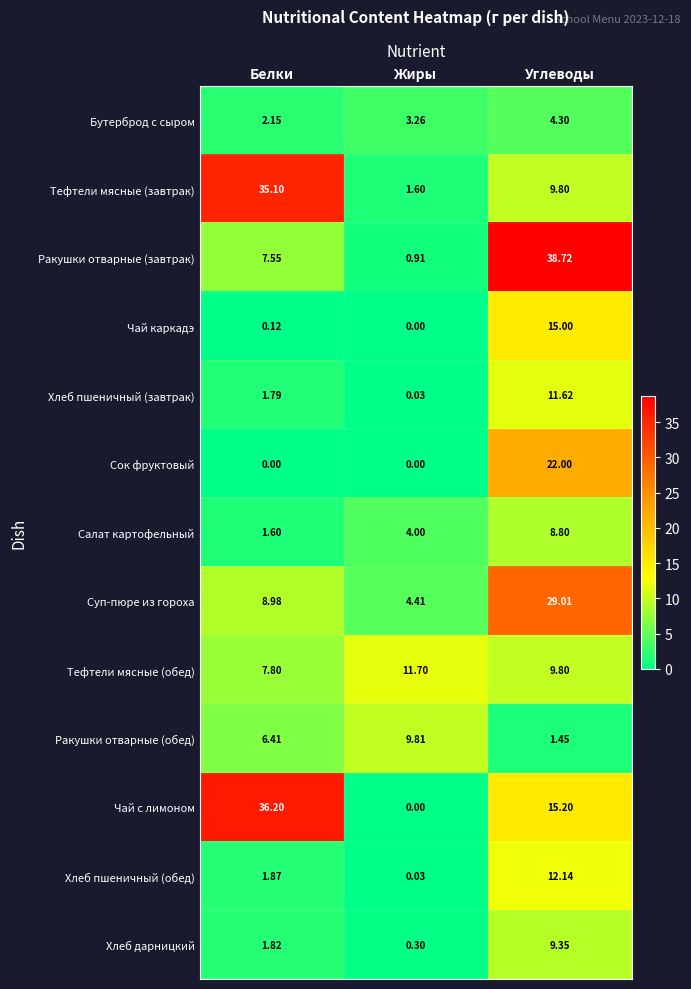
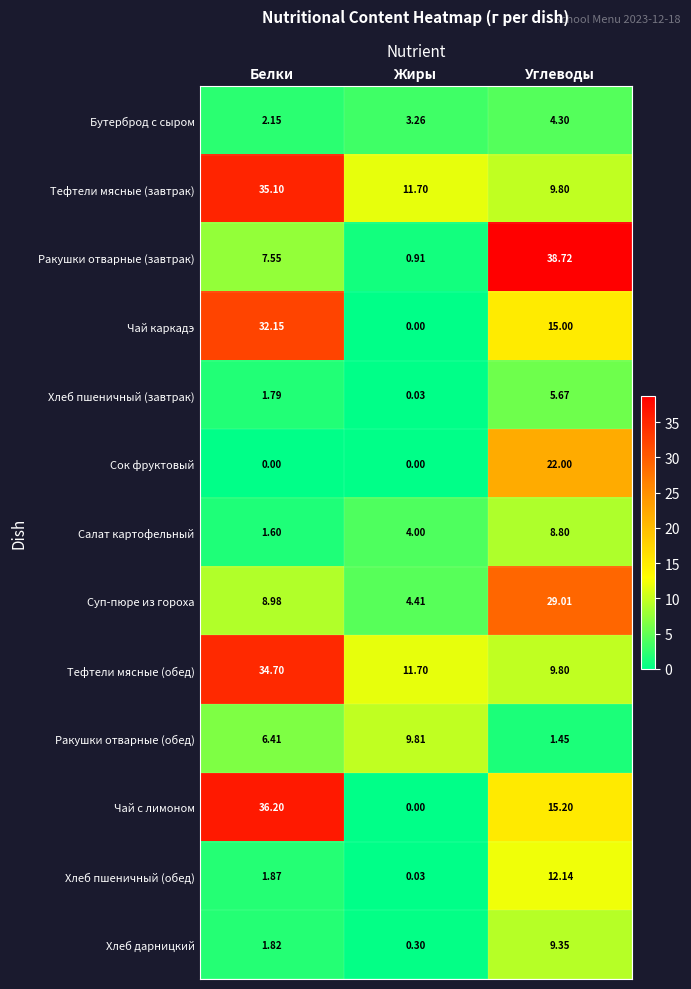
  {
    "Бутерброд с сыром": {
      "Белки": 2.15,
      "Жиры": 3.26,
      "Углеводы": 4.30
    },
    "Тефтели мясные (завтрак)": {
      "Белки": 35.10,
-     "Жиры": 1.60,
+     "Жиры": 11.70,
      "Углеводы": 9.80
    },
    "Ракушки отварные (завтрак)": {
      "Белки": 7.55,
      "Жиры": 0.91,
      "Углеводы": 38.72
    },
    "Чай каркадэ": {
-     "Белки": 0.12,
+     "Белки": 32.15,
      "Жиры": 0.00,
      "Углеводы": 15.00
    },
    "Хлеб пшеничный (завтрак)": {
      "Белки": 1.79,
      "Жиры": 0.03,
-     "Углеводы": 11.62
+     "Углеводы": 5.67
    },
    "Сок фруктовый": {
      "Белки": 0.00,
      "Жиры": 0.00,
      "Углеводы": 22.00
    },
    "Салат картофельный": {
      "Белки": 1.60,
      "Жиры": 4.00,
      "Углеводы": 8.80
    },
    "Суп-пюре из гороха": {
      "Белки": 8.98,
      "Жиры": 4.41,
      "Углеводы": 29.01
    },
    "Тефтели мясные (обед)": {
-     "Белки": 7.80,
+     "Белки": 34.70,
      "Жиры": 11.70,
      "Углеводы": 9.80
    },
    "Ракушки отварные (обед)": {
      "Белки": 6.41,
      "Жиры": 9.81,
      "Углеводы": 1.45
    },
    "Чай с лимоном": {
      "Белки": 36.20,
      "Жиры": 0.00,
      "Углеводы": 15.20
    },
    "Хлеб пшеничный (обед)": {
      "Белки": 1.87,
      "Жиры": 0.03,
      "Углеводы": 12.14
    },
    "Хлеб дарницкий": {
      "Белки": 1.82,
      "Жиры": 0.30,
      "Углеводы": 9.35
    }
  }
